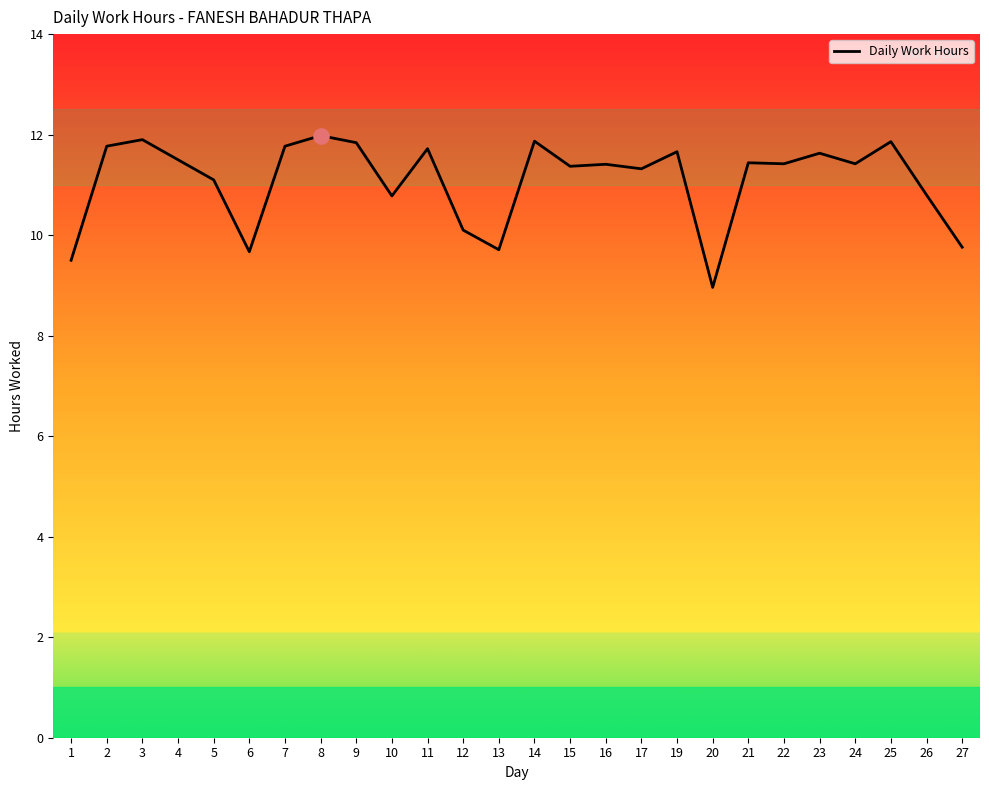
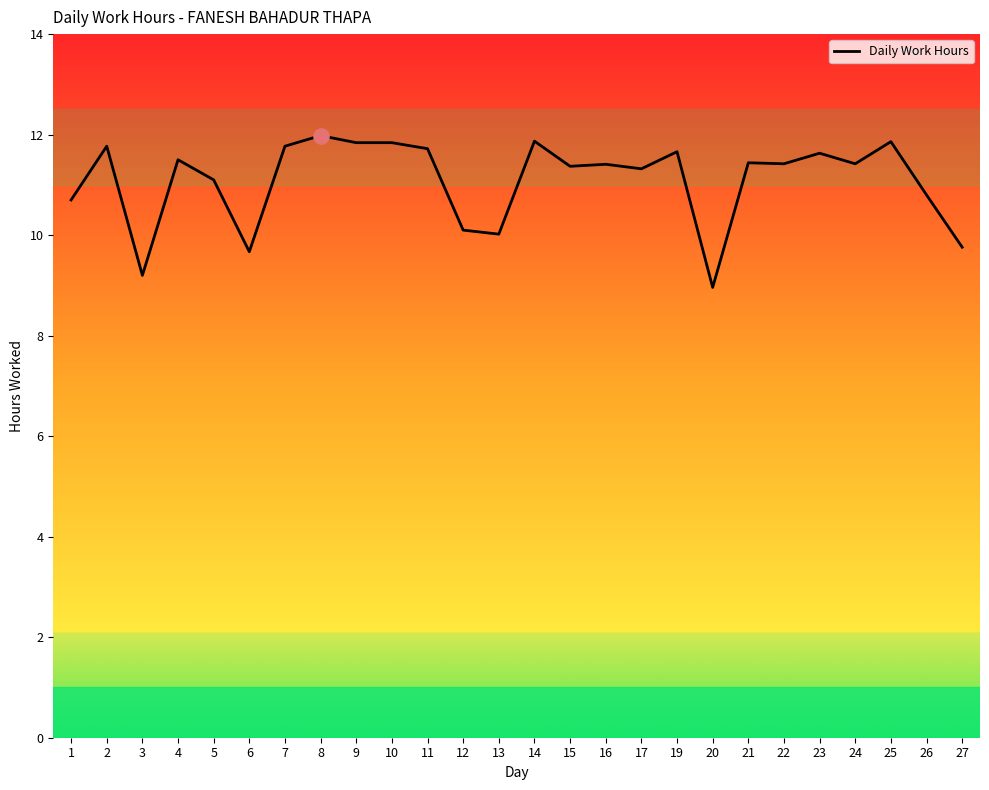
  {
    "Daily Work Hours": {
-     "1": 9.5,
+     "1": 10.7,
      "2": 11.8,
-     "3": 11.9,
+     "3": 9.2,
      "4": 11.5,
      "5": 11.1,
      "6": 9.7,
      "7": 11.8,
      "9": 11.8,
-     "10": 10.8,
+     "10": 11.8,
      "11": 11.7,
      "12": 10.1,
-     "13": 9.7,
+     "13": 10.0,
      "14": 11.9,
      "15": 11.4,
      "16": 11.4,
      "17": 11.3,
      "19": 11.7,
      "20": 9.0,
      "21": 11.4,
      "22": 11.4,
      "23": 11.6,
      "24": 11.4,
      "25": 11.9,
      "26": 10.8,
      "27": 9.8
    }
  }
